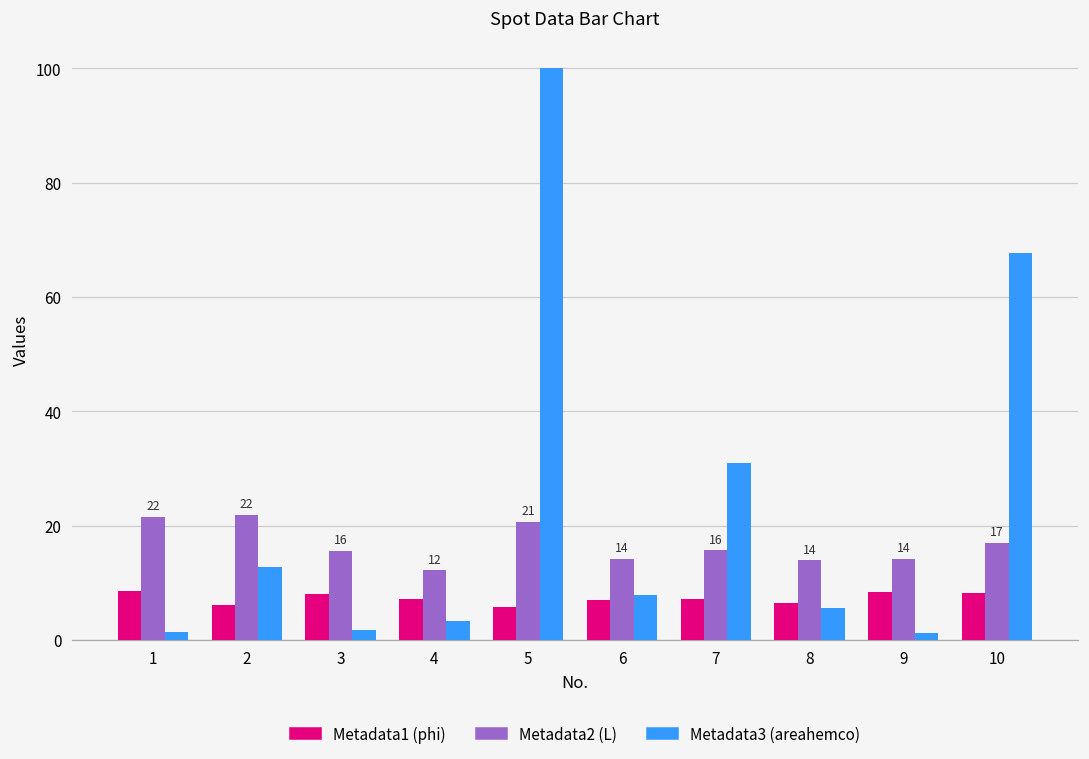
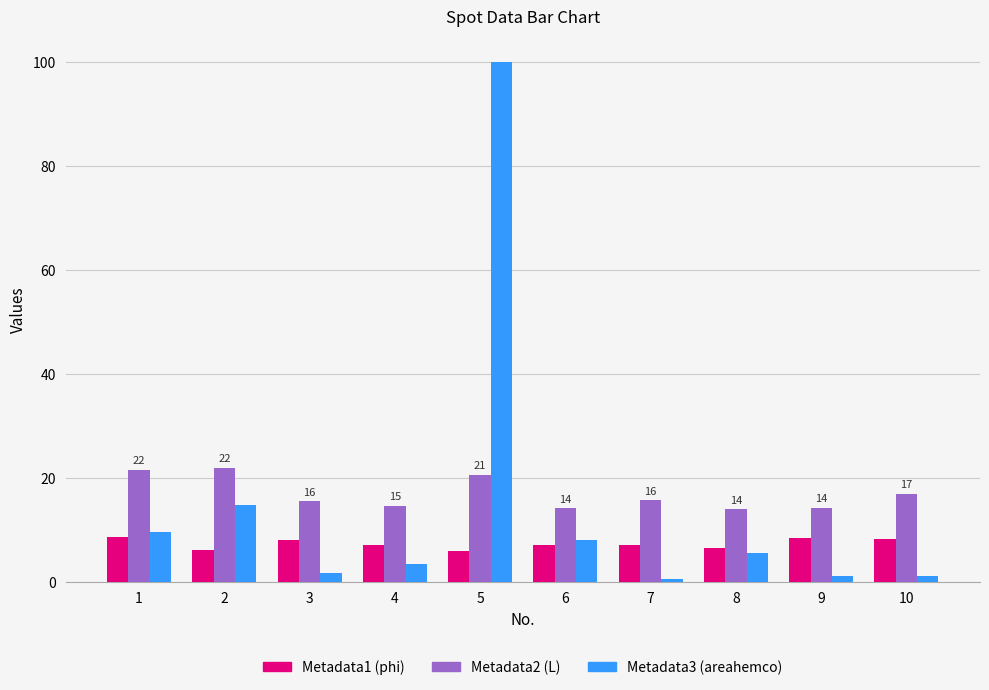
  {
    "Metadata1 (phi)": {
      "1": 9,
      "2": 6,
      "3": 8,
      "4": 7,
      "5": 6,
      "6": 7,
      "7": 7,
      "8": 6,
      "9": 8,
      "10": 8
    },
    "Metadata2 (L)": {
      "1": 22,
      "2": 22,
      "3": 16,
-     "4": 12,
+     "4": 15,
      "5": 21,
      "6": 14,
      "7": 16,
      "8": 14,
      "9": 14,
      "10": 17
    },
    "Metadata3 (areahemco)": {
-     "1": 1,
-     "2": 13,
+     "1": 10,
+     "2": 15,
      "3": 2,
      "4": 3,
      "5": 100,
      "6": 8,
-     "7": 31,
+     "7": 1,
      "8": 6,
      "9": 1,
-     "10": 68
+     "10": 1
    }
  }
